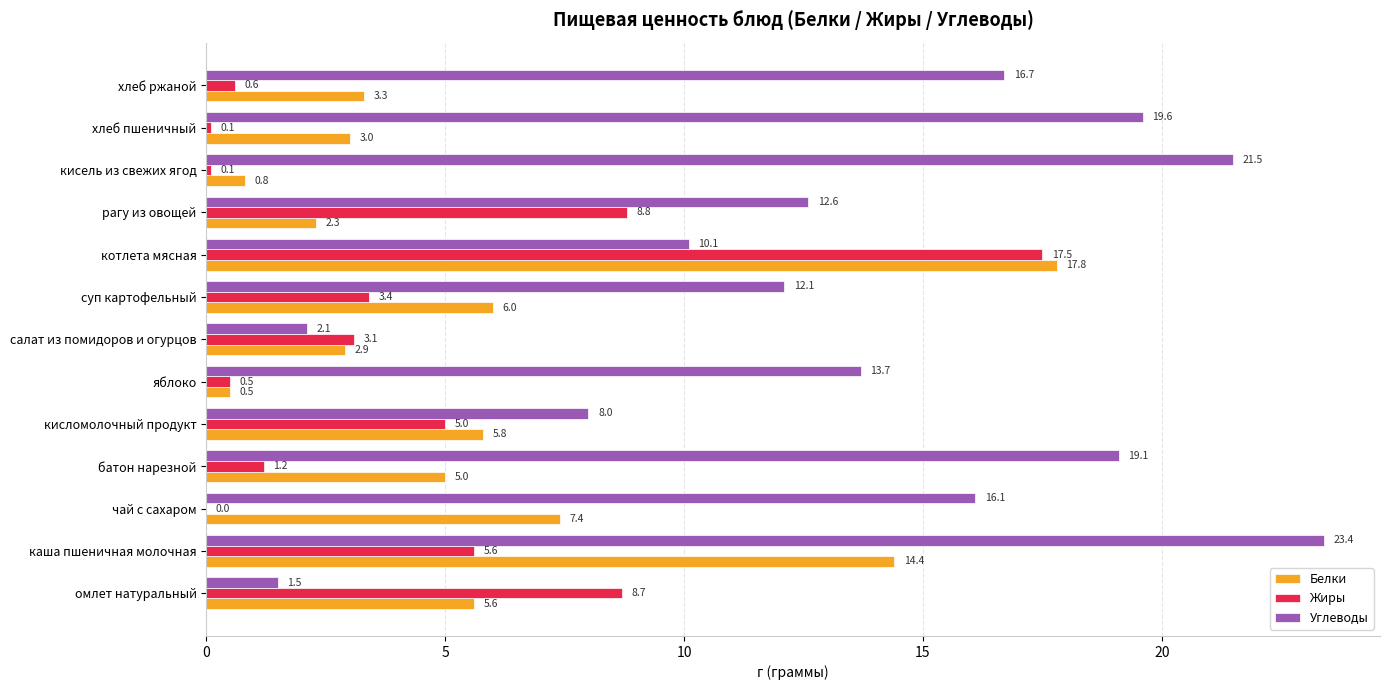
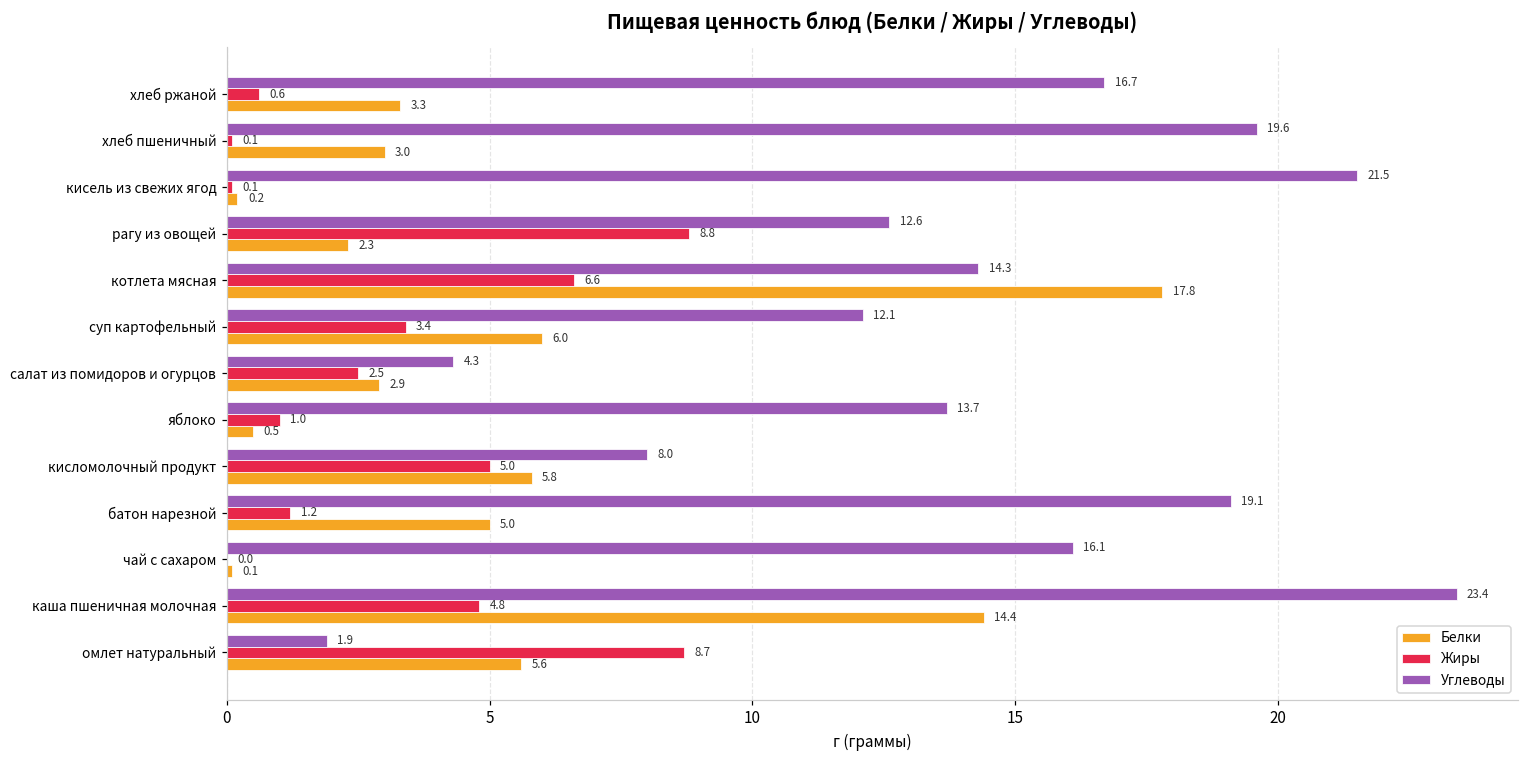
  {
    "Белки": {
      "хлеб ржаной": 3.3,
      "хлеб пшеничный": 3.0,
-     "кисель из свежих ягод": 0.8,
+     "кисель из свежих ягод": 0.2,
      "рагу из овощей": 2.3,
      "котлета мясная": 17.8,
      "суп картофельный": 6.0,
      "салат из помидоров и огурцов": 2.9,
      "яблоко": 0.5,
      "кисломолочный продукт": 5.8,
      "батон нарезной": 5.0,
-     "чай с сахаром": 7.4,
+     "чай с сахаром": 0.1,
      "каша пшеничная молочная": 14.4,
      "омлет натуральный": 5.6
    },
    "Жиры": {
      "хлеб ржаной": 0.6,
      "хлеб пшеничный": 0.1,
      "кисель из свежих ягод": 0.1,
      "рагу из овощей": 8.8,
-     "котлета мясная": 17.5,
+     "котлета мясная": 6.6,
      "суп картофельный": 3.4,
-     "салат из помидоров и огурцов": 3.1,
-     "яблоко": 0.5,
+     "салат из помидоров и огурцов": 2.5,
+     "яблоко": 1.0,
      "кисломолочный продукт": 5.0,
      "батон нарезной": 1.2,
      "чай с сахаром": 0.0,
-     "каша пшеничная молочная": 5.6,
+     "каша пшеничная молочная": 4.8,
      "омлет натуральный": 8.7
    },
    "Углеводы": {
      "хлеб ржаной": 16.7,
      "хлеб пшеничный": 19.6,
      "кисель из свежих ягод": 21.5,
      "рагу из овощей": 12.6,
-     "котлета мясная": 10.1,
+     "котлета мясная": 14.3,
      "суп картофельный": 12.1,
-     "салат из помидоров и огурцов": 2.1,
+     "салат из помидоров и огурцов": 4.3,
      "яблоко": 13.7,
      "кисломолочный продукт": 8.0,
      "батон нарезной": 19.1,
      "чай с сахаром": 16.1,
      "каша пшеничная молочная": 23.4,
-     "омлет натуральный": 1.5
+     "омлет натуральный": 1.9
    }
  }
